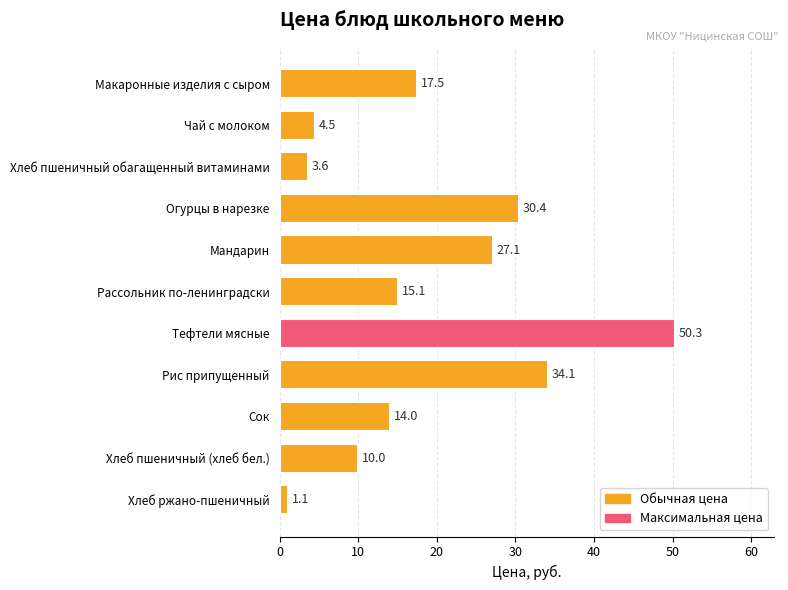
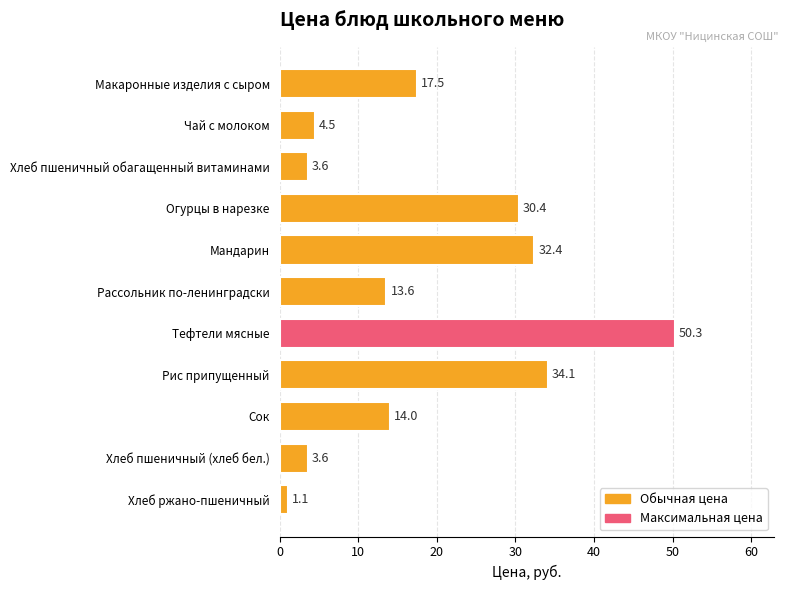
  {
    "Макаронные изделия с сыром": 17.5,
    "Чай с молоком": 4.5,
    "Хлеб пшеничный обагащенный витаминами": 3.6,
    "Огурцы в нарезке": 30.4,
-   "Мандарин": 27.1,
-   "Рассольник по-ленинградски": 15.1,
+   "Мандарин": 32.4,
+   "Рассольник по-ленинградски": 13.6,
    "Тефтели мясные": 50.3,
    "Рис припущенный": 34.1,
    "Сок": 14.0,
-   "Хлеб пшеничный (хлеб бел.)": 10.0,
+   "Хлеб пшеничный (хлеб бел.)": 3.6,
    "Хлеб ржано-пшеничный": 1.1
  }
